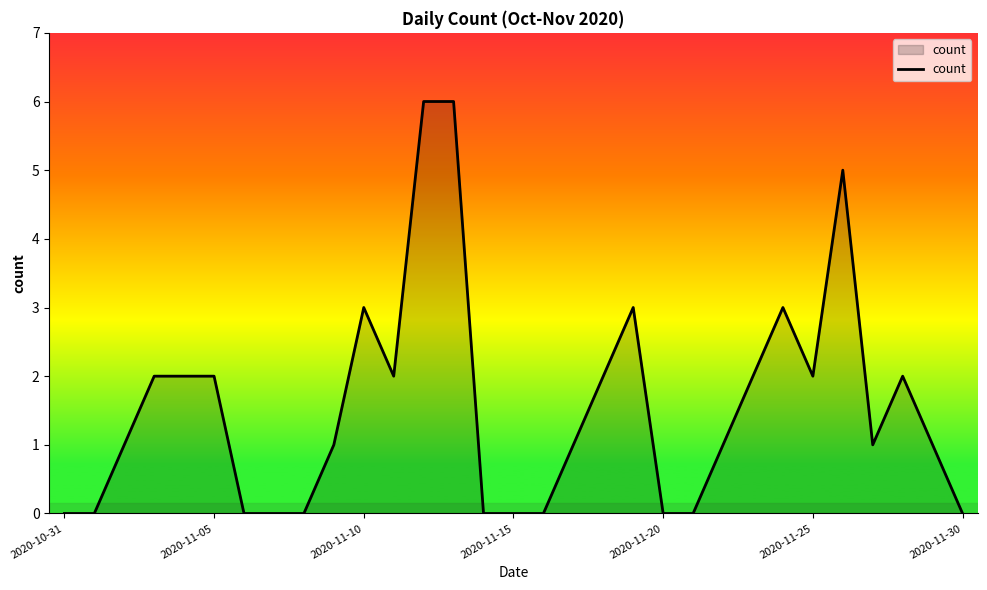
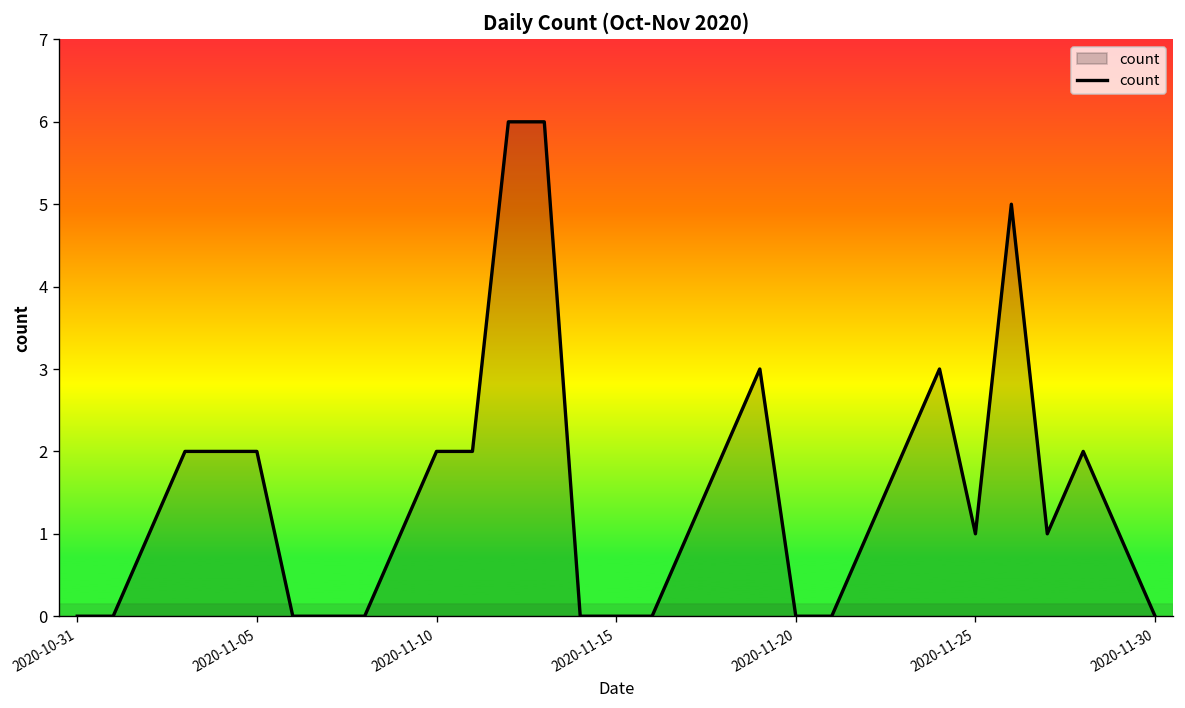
  {
    "2020-11-05": 2,
-   "2020-11-10": 3,
-   "2020-11-25": 2
+   "2020-11-10": 2,
+   "2020-11-25": 1
  }
